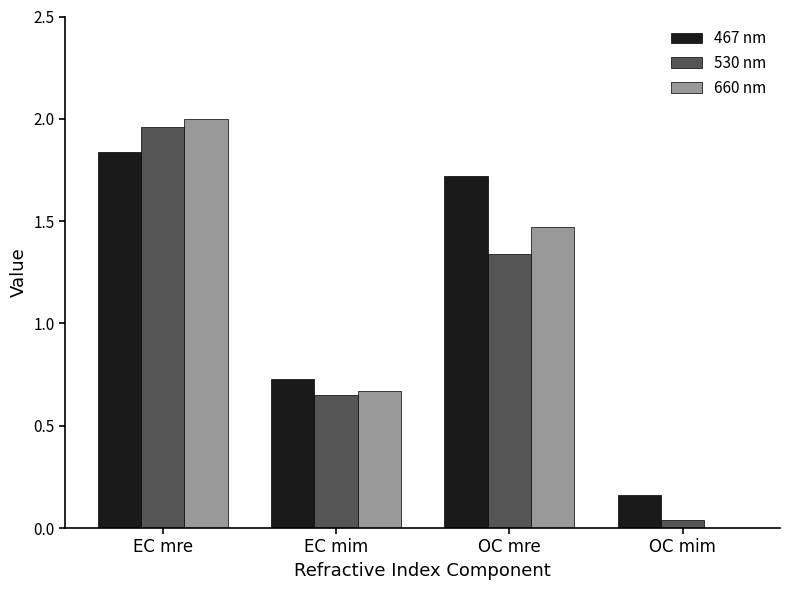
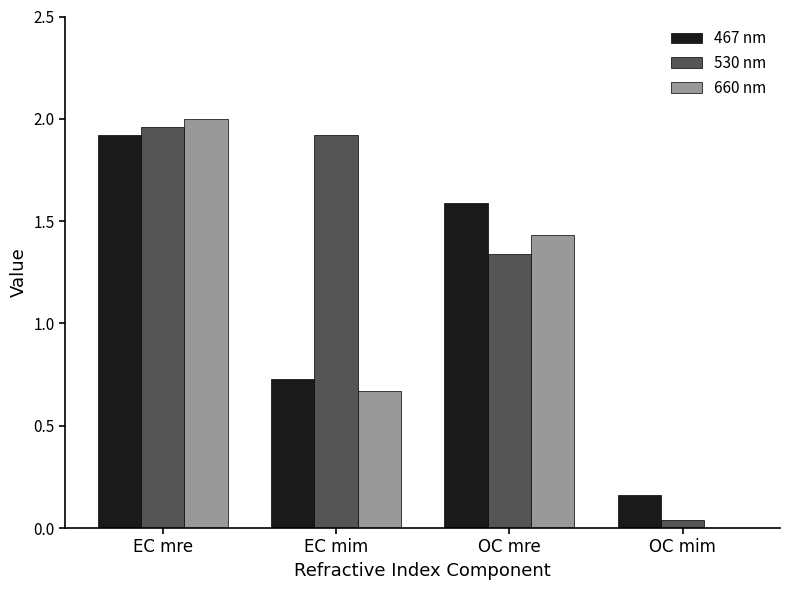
  {
    "467 nm": {
-     "EC mre": 1.84,
+     "EC mre": 1.92,
      "EC mim": 0.73,
-     "OC mre": 1.72,
+     "OC mre": 1.59,
      "OC mim": 0.16
    },
    "530 nm": {
      "EC mre": 1.96,
-     "EC mim": 0.65,
+     "EC mim": 1.92,
      "OC mre": 1.34,
      "OC mim": 0.04
    },
    "660 nm": {
      "EC mre": 2.00,
      "EC mim": 0.67,
-     "OC mre": 1.47,
+     "OC mre": 1.43,
      "OC mim": 0.00
    }
  }
